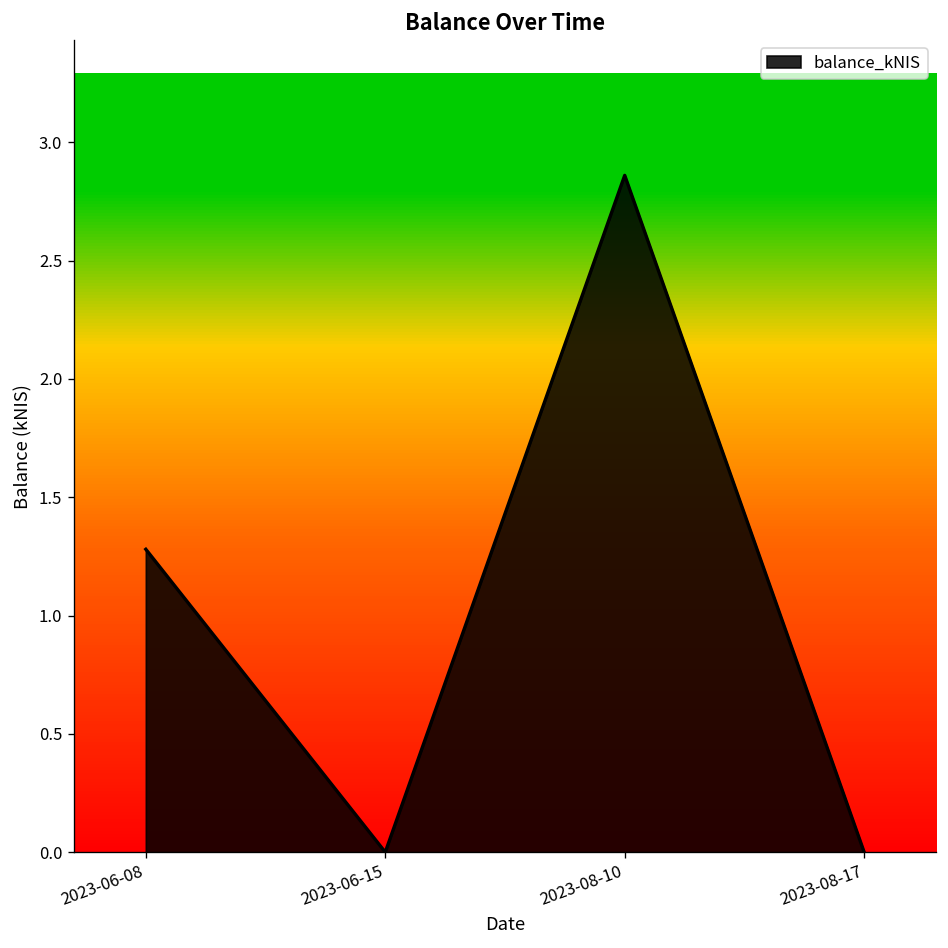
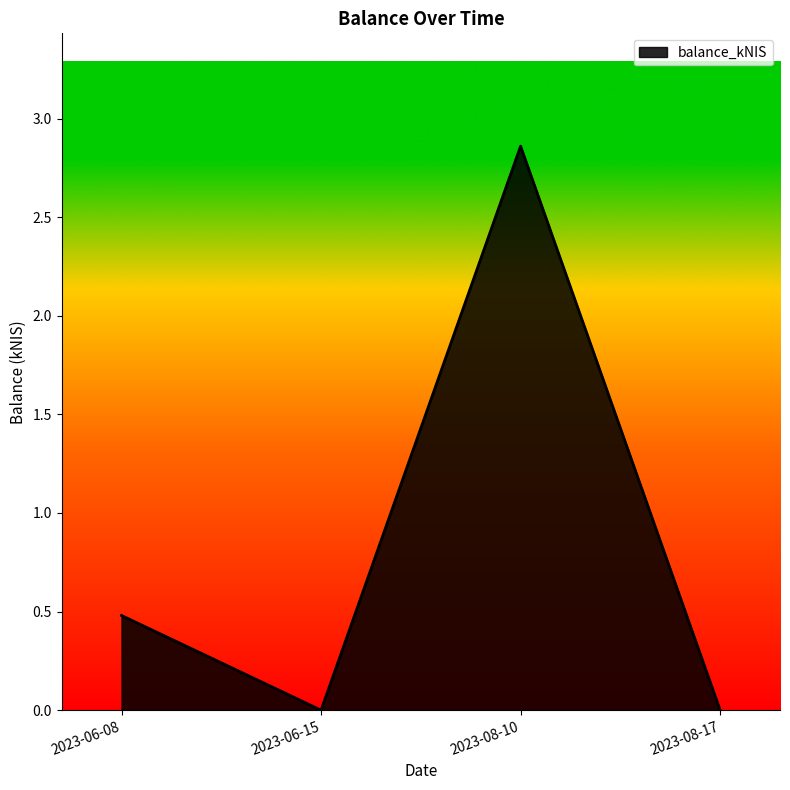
  {
-   "2023-06-08": 1.28,
+   "2023-06-08": 0.48,
    "2023-06-15": 0.00,
    "2023-08-10": 2.86,
    "2023-08-17": 0.00
  }
